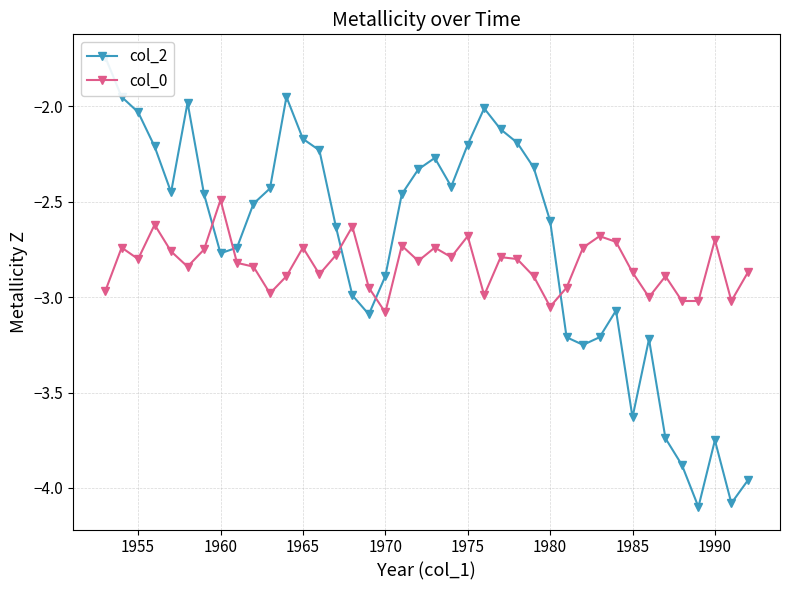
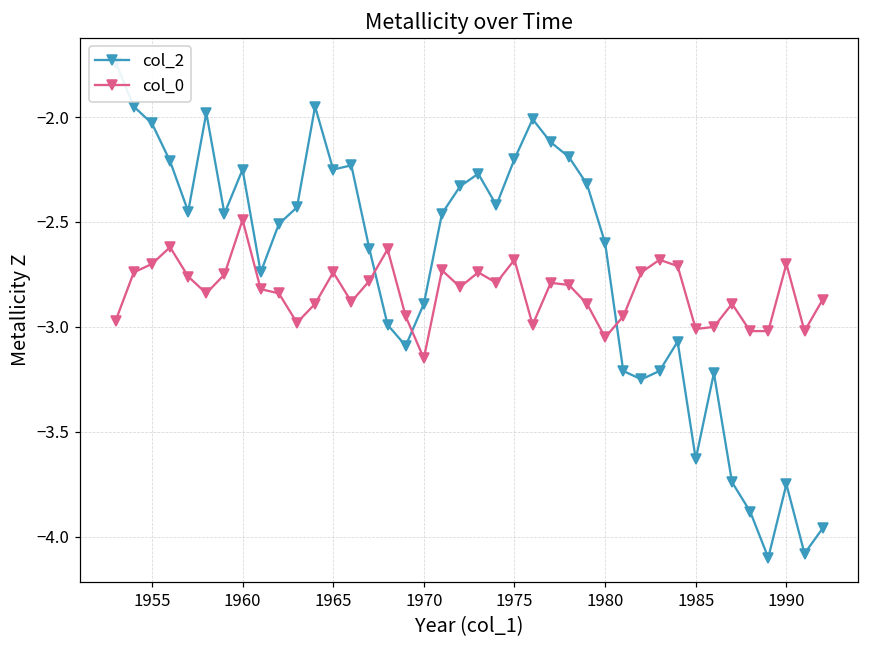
  {
    "col_2": {
      "1955": -2.03,
-     "1960": -2.77,
-     "1965": -2.17,
+     "1960": -2.25,
+     "1965": -2.25,
      "1970": -2.89,
      "1975": -2.20,
      "1980": -2.60,
      "1985": -3.63,
      "1990": -3.75
    },
    "col_0": {
-     "1955": -2.8,
+     "1955": -2.7,
      "1960": -2.49,
      "1965": -2.74,
-     "1970": -3.08,
+     "1970": -3.15,
      "1975": -2.68,
      "1980": -3.05,
-     "1985": -2.87,
+     "1985": -3.01,
      "1990": -2.70
    }
  }
